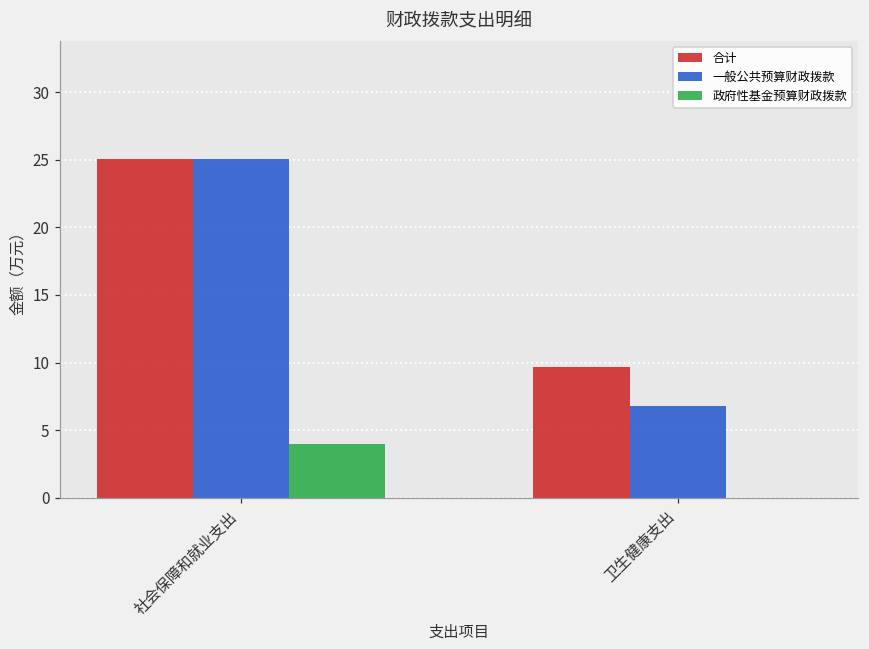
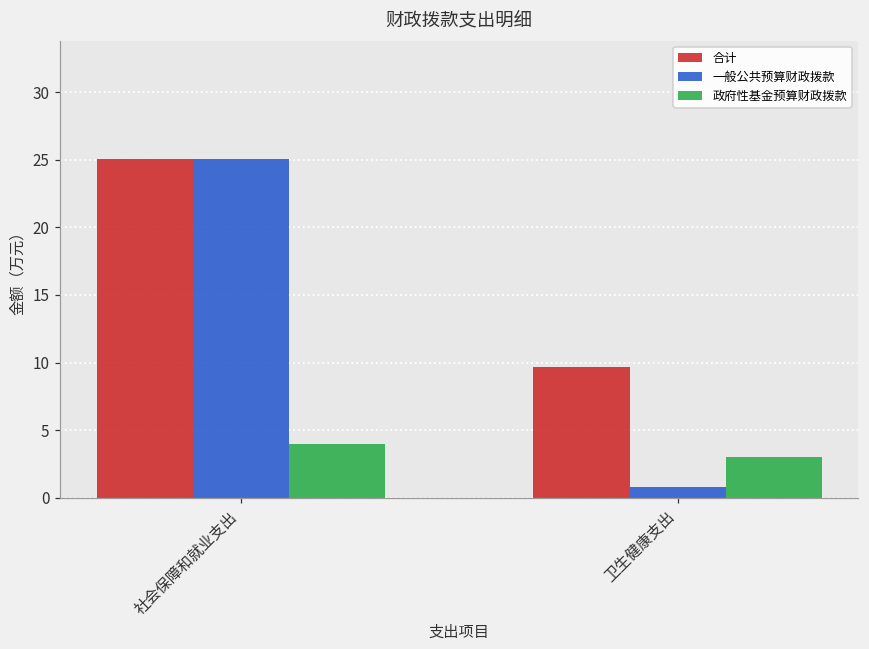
  {
    "合计": {
      "社会保障和就业支出": 25.1,
      "卫生健康支出": 9.7
    },
    "一般公共预算财政拨款": {
      "社会保障和就业支出": 25.1,
-     "卫生健康支出": 6.8
+     "卫生健康支出": 0.8
    },
    "政府性基金预算财政拨款": {
      "社会保障和就业支出": 4,
-     "卫生健康支出": 0
+     "卫生健康支出": 3
    }
  }
